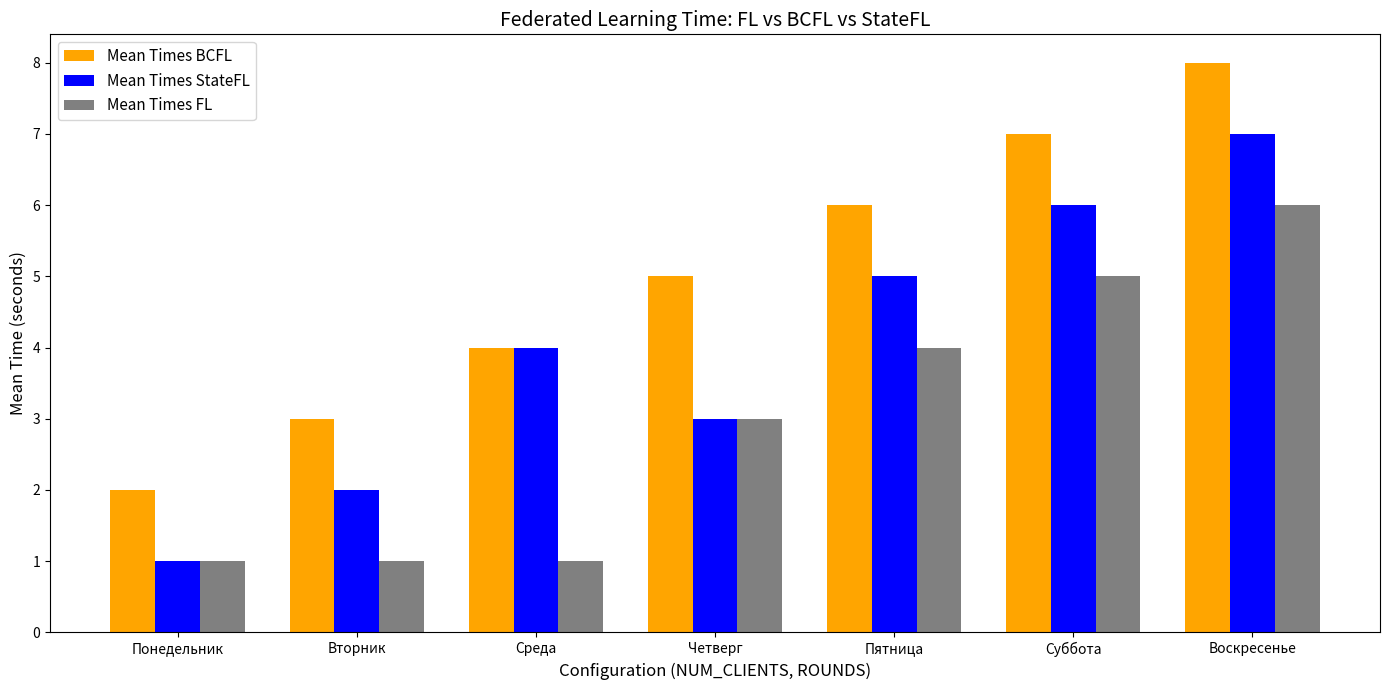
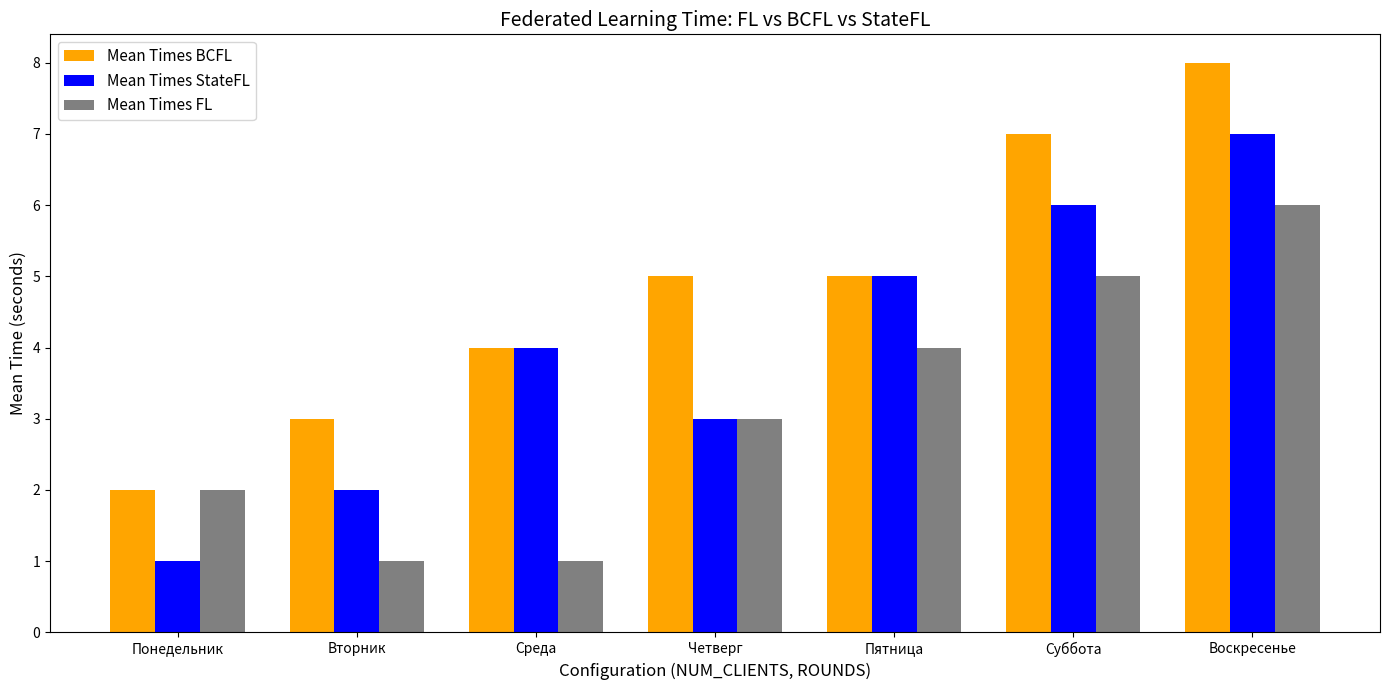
  {
    "Mean Times BCFL": {
      "Понедельник": 2,
      "Вторник": 3,
      "Среда": 4,
      "Четверг": 5,
-     "Пятница": 6,
+     "Пятница": 5,
      "Суббота": 7,
      "Воскресенье": 8
    },
    "Mean Times StateFL": {
      "Понедельник": 1,
      "Вторник": 2,
      "Среда": 4,
      "Четверг": 3,
      "Пятница": 5,
      "Суббота": 6,
      "Воскресенье": 7
    },
    "Mean Times FL": {
-     "Понедельник": 1,
+     "Понедельник": 2,
      "Вторник": 1,
      "Среда": 1,
      "Четверг": 3,
      "Пятница": 4,
      "Суббота": 5,
      "Воскресенье": 6
    }
  }
